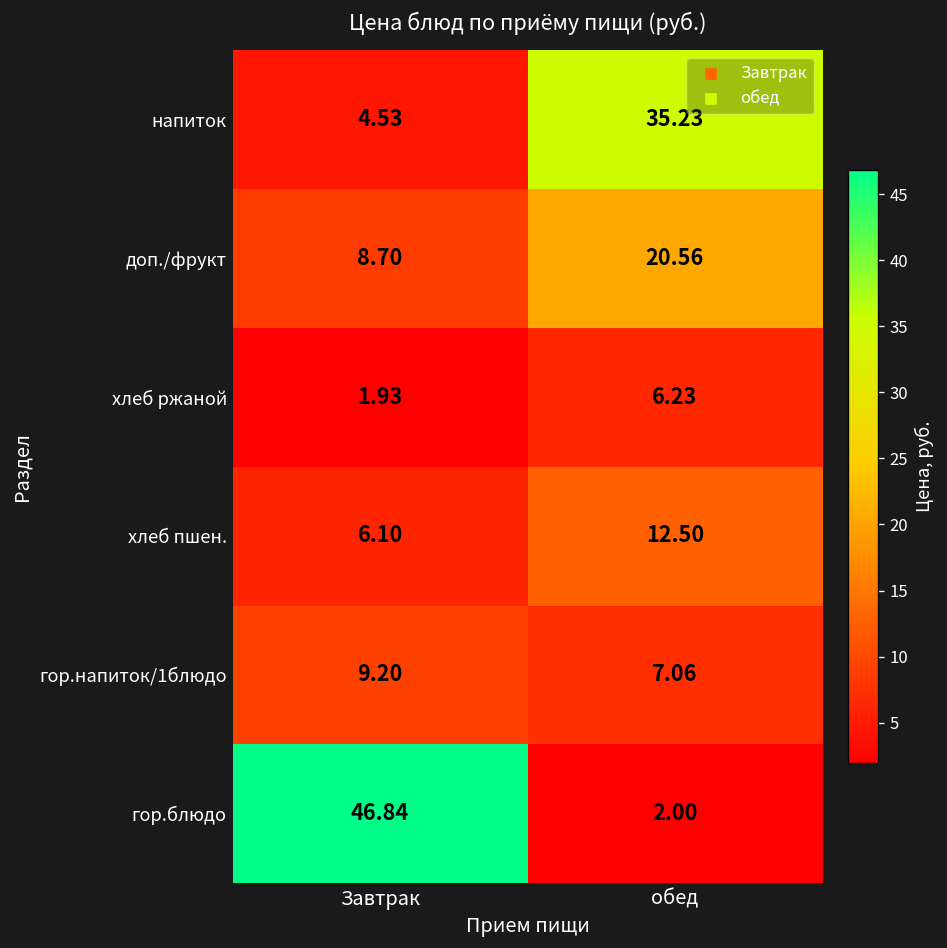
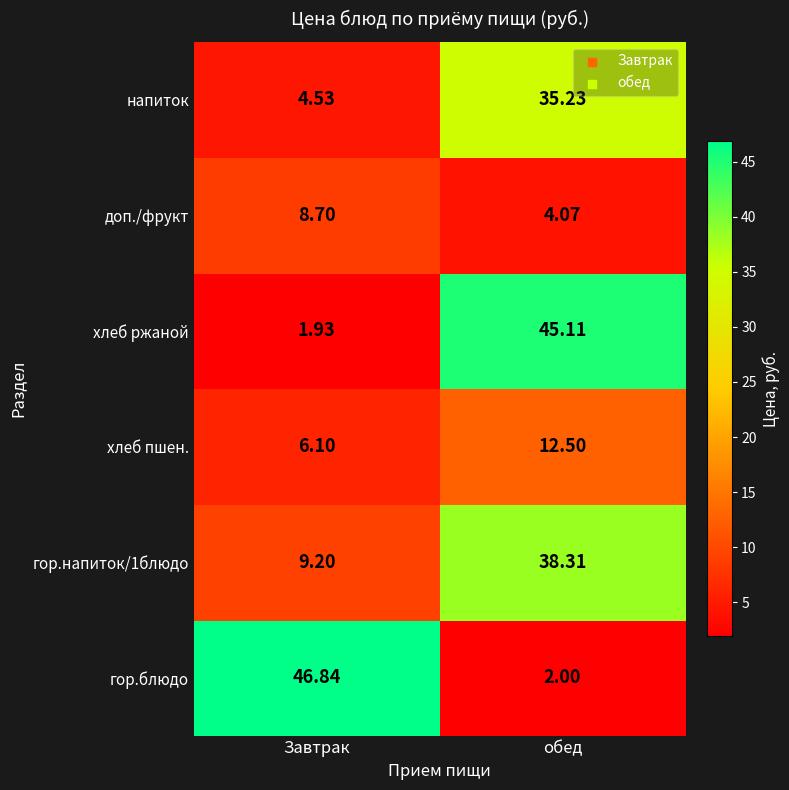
  {
    "напиток": {
      "Завтрак": 4.53
    },
    "доп./фрукт": {
      "Завтрак": 8.70,
-     "обед": 20.56
+     "обед": 4.07
    },
    "хлеб ржаной": {
      "Завтрак": 1.93,
-     "обед": 6.23
+     "обед": 45.11
    },
    "хлеб пшен.": {
      "Завтрак": 6.10,
      "обед": 12.50
    },
    "гор.напиток/1блюдо": {
      "Завтрак": 9.20,
-     "обед": 7.06
+     "обед": 38.31
    },
    "гор.блюдо": {
      "Завтрак": 46.84,
      "обед": 2.00
    }
  }
